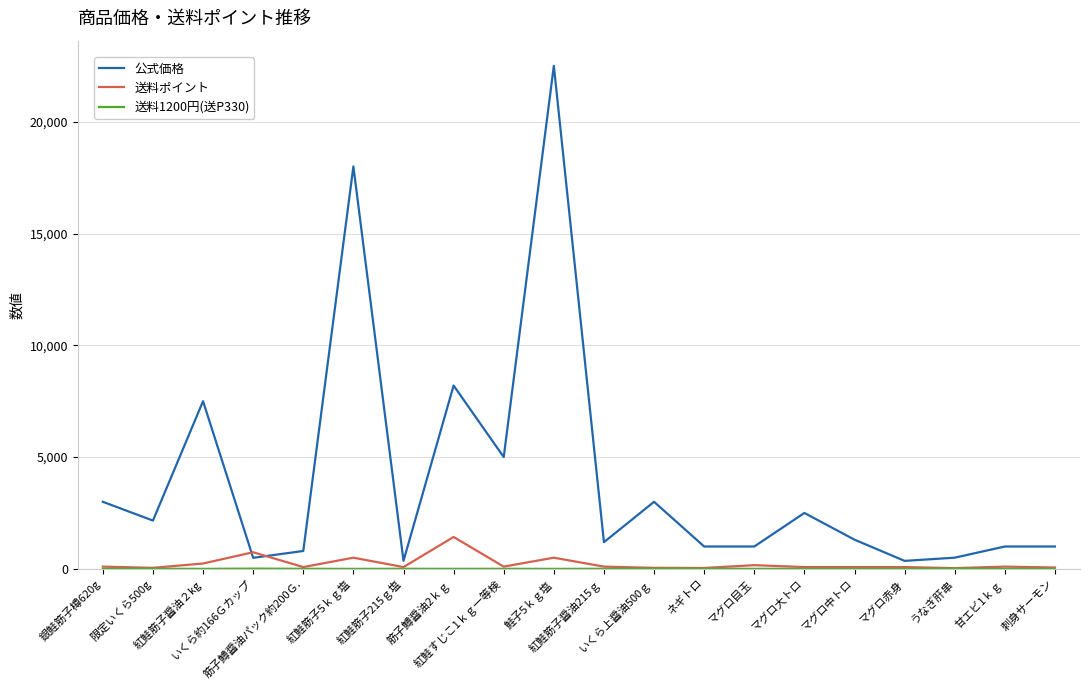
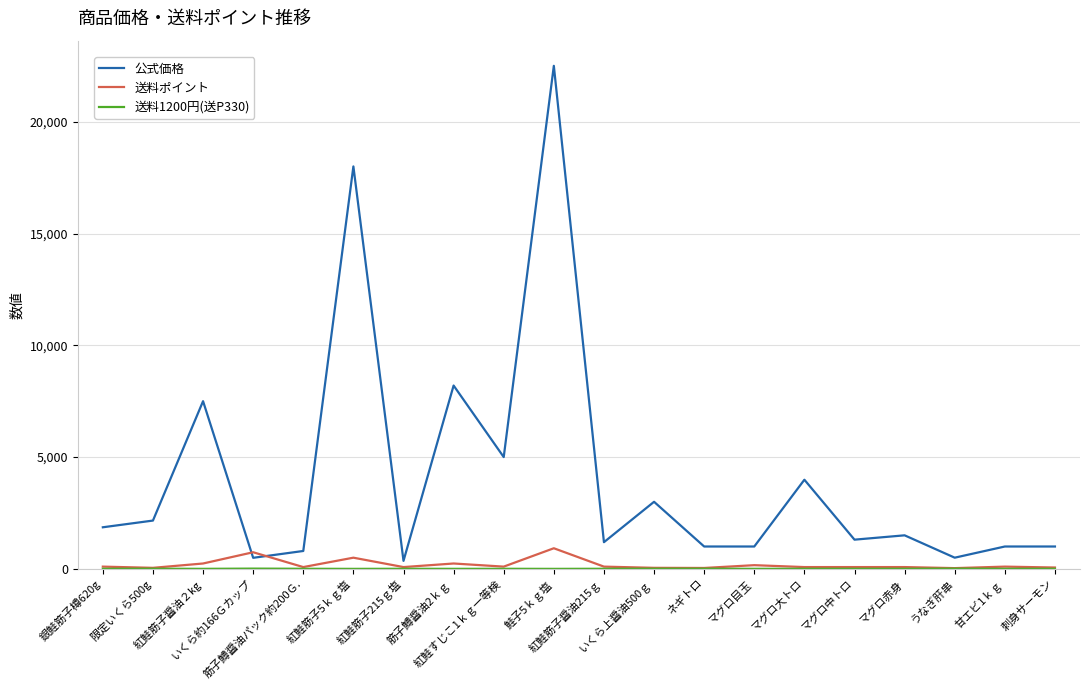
  {
    "公式価格": {
-     "銀鮭筋子樽620g": "3,000",
+     "銀鮭筋子樽620g": "1,900",
      "限定いくら500g": "2,200",
      "紅鮭筋子醤油２kg": "7,500",
      "いくら約166Ｇカップ": "500",
      "筋子鱒醤油パック約200Ｇ.": "800",
      "紅鮭筋子5ｋｇ塩": "18,000",
      "紅鮭筋子215ｇ塩": "400",
      "筋子鱒醤油2ｋｇ": "8,200",
      "紅鮭すじこ1ｋｇ一等検": "5,000",
      "鮭子5ｋｇ塩": "22,500",
      "紅鮭筋子醤油215ｇ": "1,200",
      "いくら上醤油500ｇ": "3,000",
      "ネギトロ": "1,000",
      "マグロ目玉": "1,000",
-     "マグロ大トロ": "2,500",
+     "マグロ大トロ": "4,000",
      "マグロ中トロ": "1,300",
-     "マグロ赤身": "400",
+     "マグロ赤身": "1,500",
      "うなぎ肝串": "500",
      "甘エビ1ｋｇ": "1,000",
      "刺身サーモン": "1,000"
    },
    "送料ポイント": {
      "紅鮭筋子醤油２kg": "200",
      "いくら約166Ｇカップ": "700",
      "紅鮭筋子5ｋｇ塩": "500",
-     "筋子鱒醤油2ｋｇ": "1,400",
-     "鮭子5ｋｇ塩": "500",
+     "筋子鱒醤油2ｋｇ": "200",
+     "鮭子5ｋｇ塩": "900",
      "マグロ目玉": "200"
    },
    "送料1200円(送P330)": {
      "紅鮭筋子醤油２kg": "0",
      "いくら約166Ｇカップ": "0",
      "紅鮭筋子5ｋｇ塩": "0",
      "筋子鱒醤油2ｋｇ": "0",
      "鮭子5ｋｇ塩": "0",
      "マグロ目玉": "0"
    }
  }
